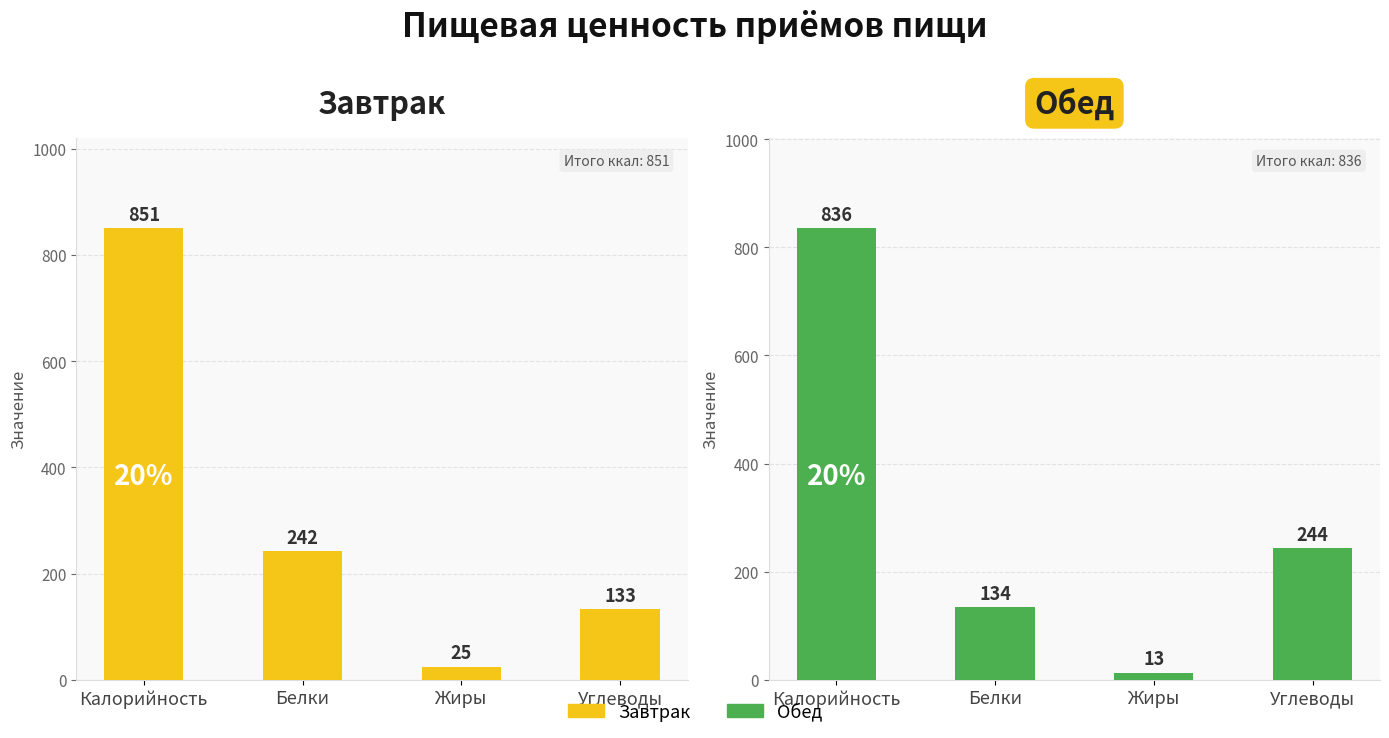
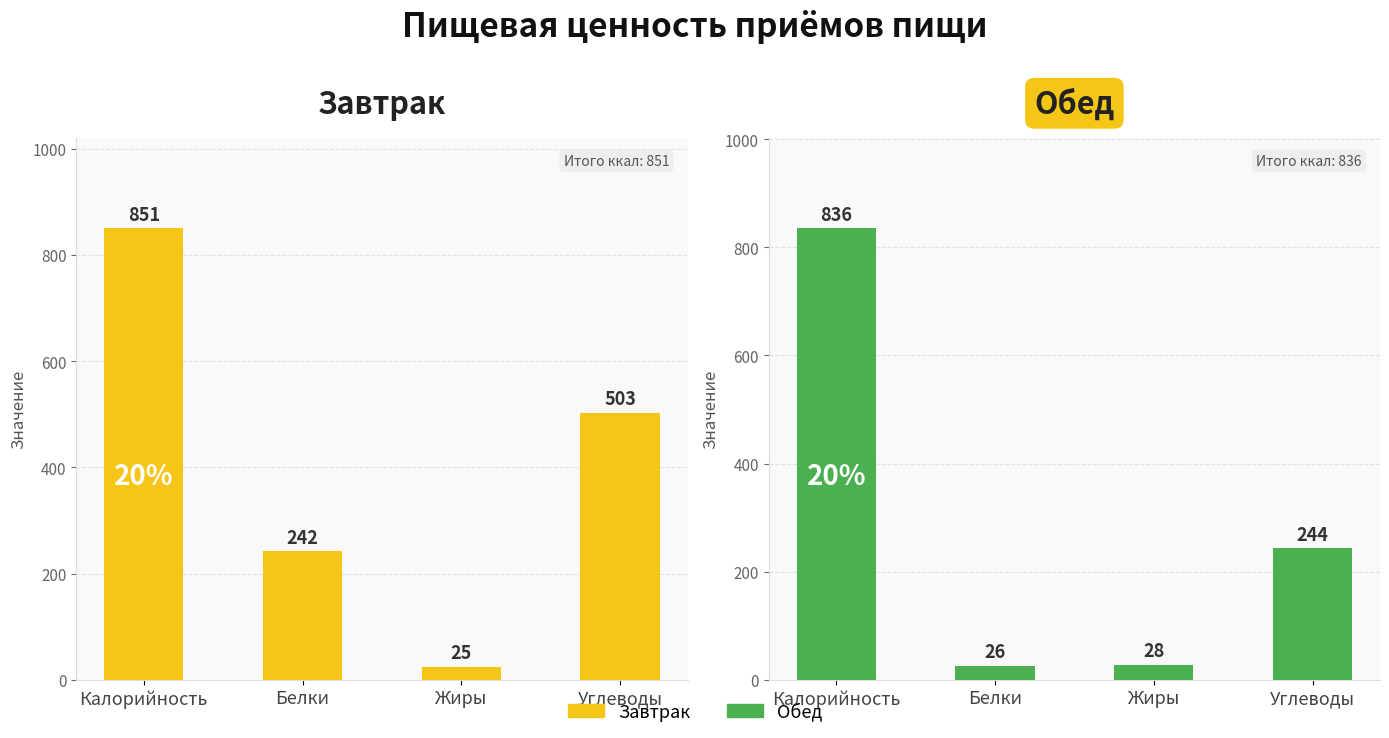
  {
    "Завтрак": {
      "Калорийность": 851,
      "Белки": 242,
      "Жиры": 25,
-     "Углеводы": 133
+     "Углеводы": 503
    },
    "Обед": {
      "Калорийность": 836,
-     "Белки": 134,
-     "Жиры": 13,
+     "Белки": 26,
+     "Жиры": 28,
      "Углеводы": 244
    }
  }
